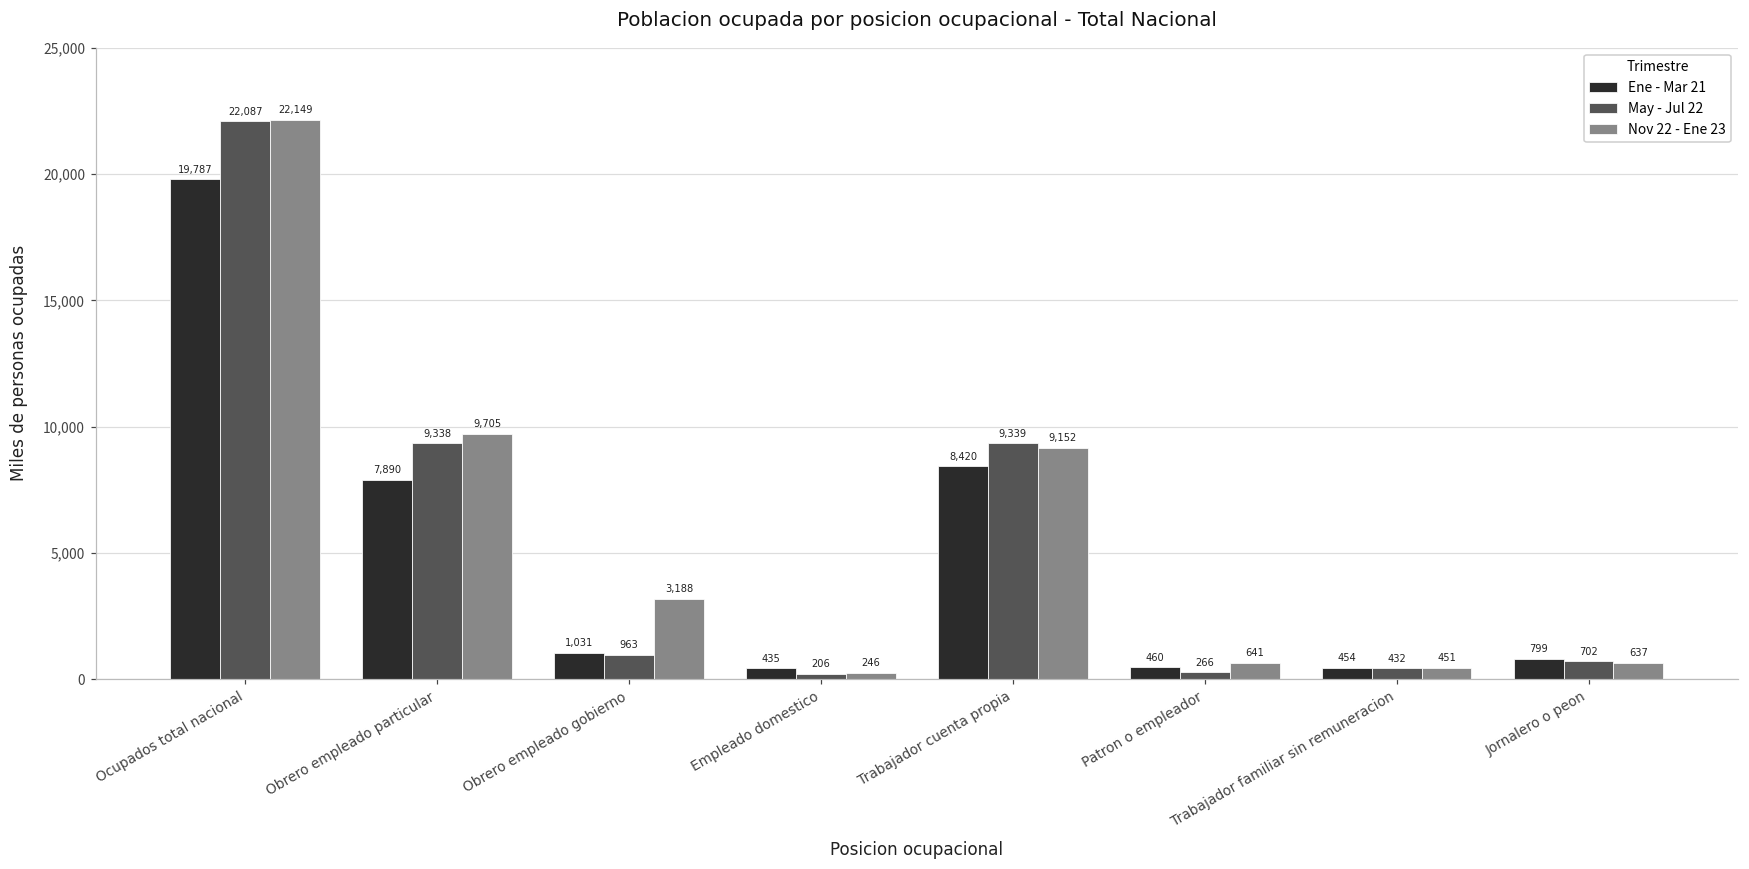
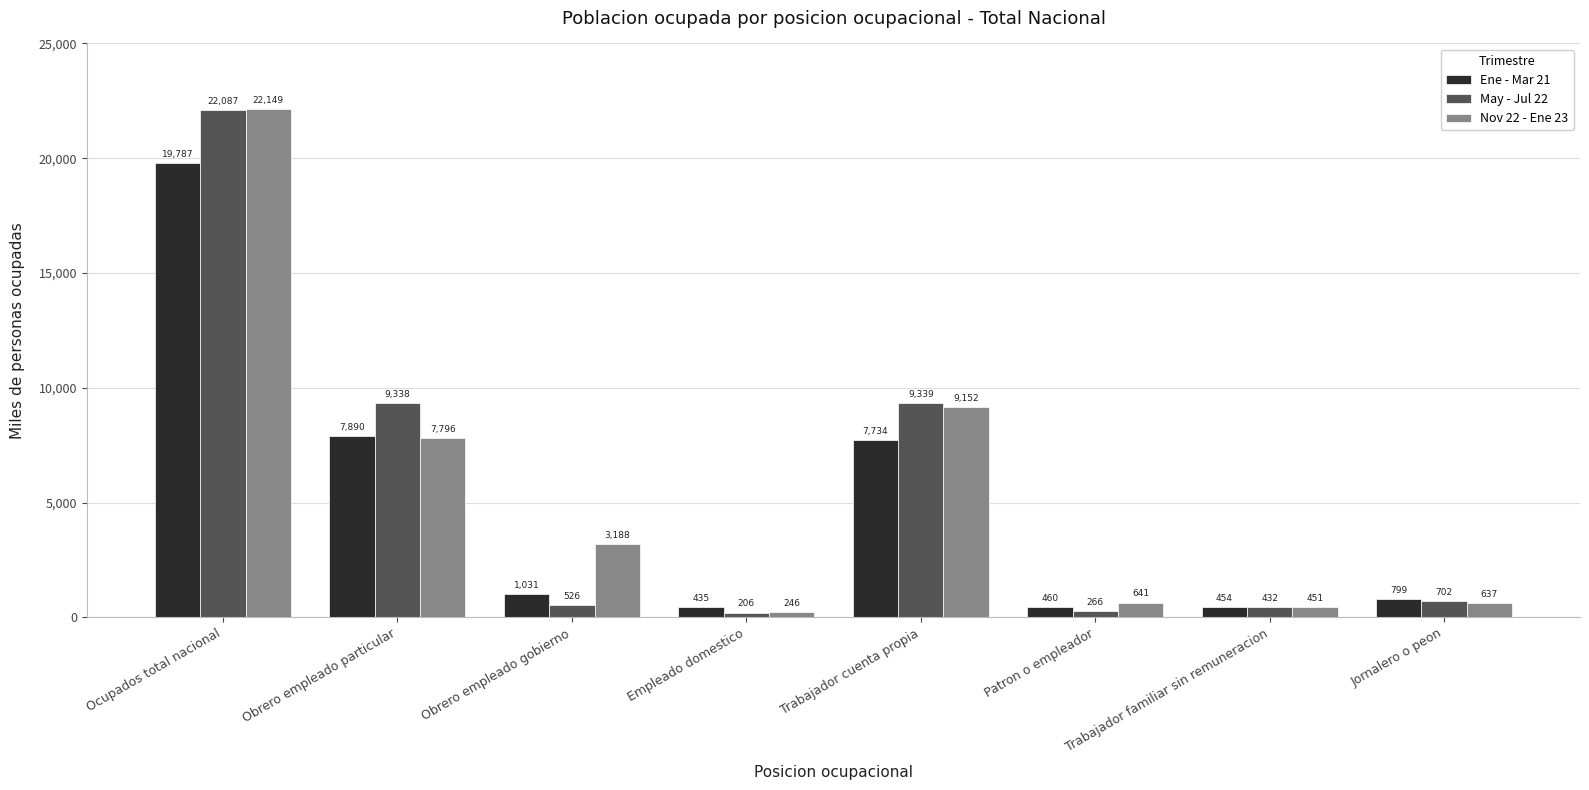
  {
    "Ene - Mar 21": {
      "Ocupados total nacional": "19,787",
      "Obrero empleado particular": "7,890",
      "Obrero empleado gobierno": "1,031",
      "Empleado domestico": "435",
-     "Trabajador cuenta propia": "8,420",
+     "Trabajador cuenta propia": "7,734",
      "Patron o empleador": "460",
      "Trabajador familiar sin remuneracion": "454",
      "Jornalero o peon": "799"
    },
    "May - Jul 22": {
      "Ocupados total nacional": "22,087",
      "Obrero empleado particular": "9,338",
-     "Obrero empleado gobierno": "963",
+     "Obrero empleado gobierno": "526",
      "Empleado domestico": "206",
      "Trabajador cuenta propia": "9,339",
      "Patron o empleador": "266",
      "Trabajador familiar sin remuneracion": "432",
      "Jornalero o peon": "702"
    },
    "Nov 22 - Ene 23": {
      "Ocupados total nacional": "22,149",
-     "Obrero empleado particular": "9,705",
+     "Obrero empleado particular": "7,796",
      "Obrero empleado gobierno": "3,188",
      "Empleado domestico": "246",
      "Trabajador cuenta propia": "9,152",
      "Patron o empleador": "641",
      "Trabajador familiar sin remuneracion": "451",
      "Jornalero o peon": "637"
    }
  }
